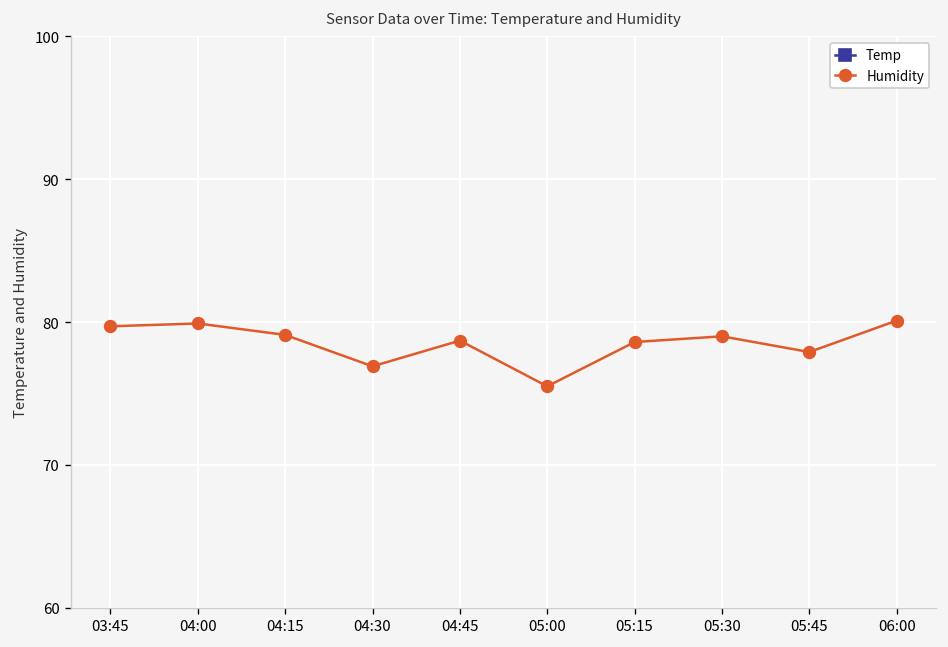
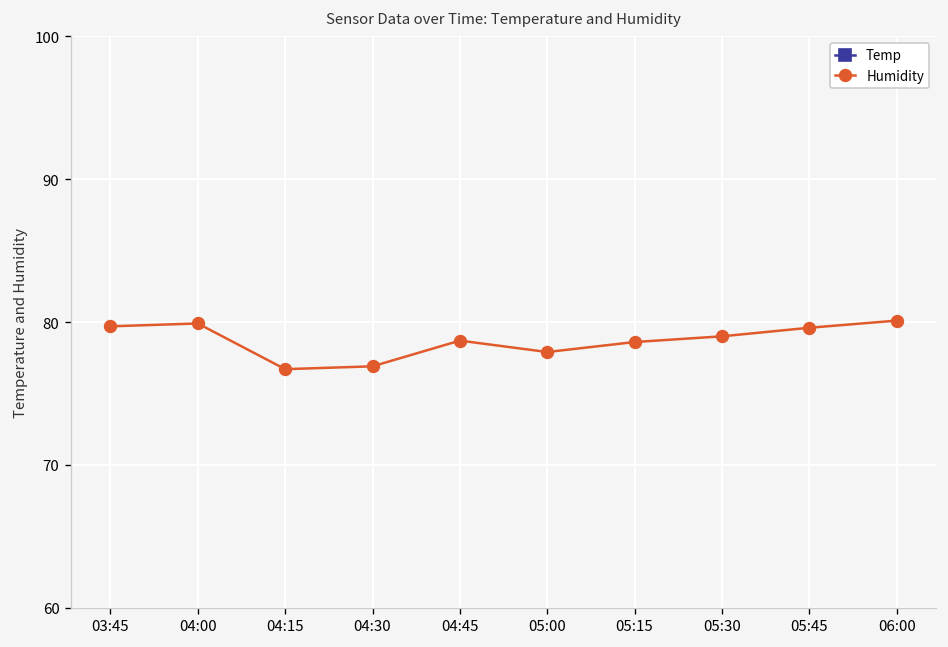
  {
    "Humidity": {
      "03:45": 79.7,
      "04:00": 79.9,
-     "04:15": 79.1,
+     "04:15": 76.7,
      "04:30": 76.9,
      "04:45": 78.7,
-     "05:00": 75.5,
+     "05:00": 77.9,
      "05:15": 78.6,
      "05:30": 79.0,
-     "05:45": 77.9,
+     "05:45": 79.6,
      "06:00": 80.1
    }
  }
